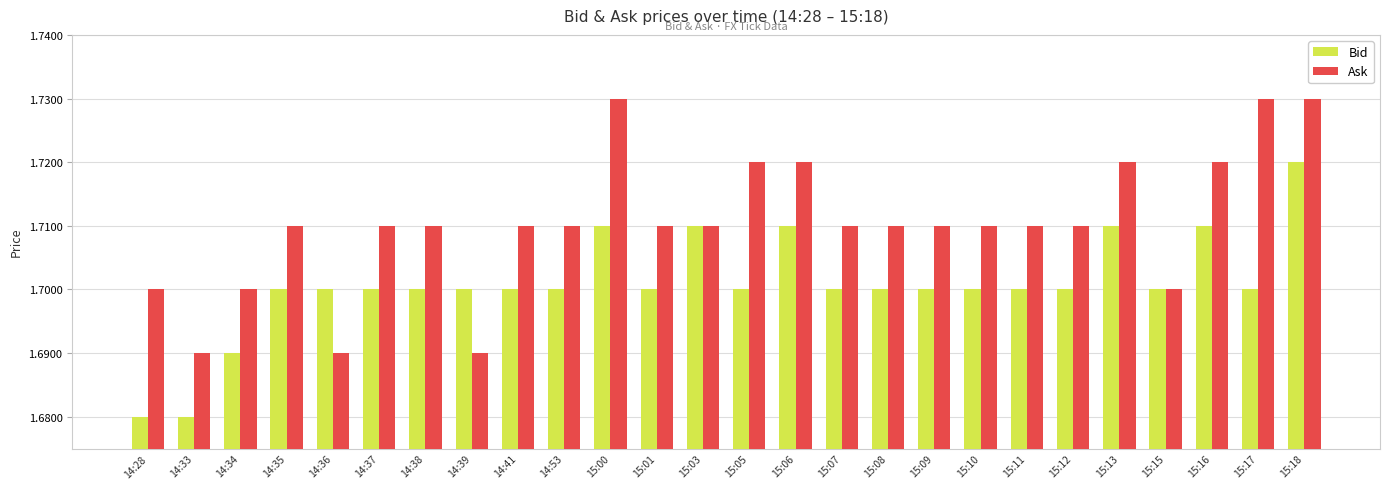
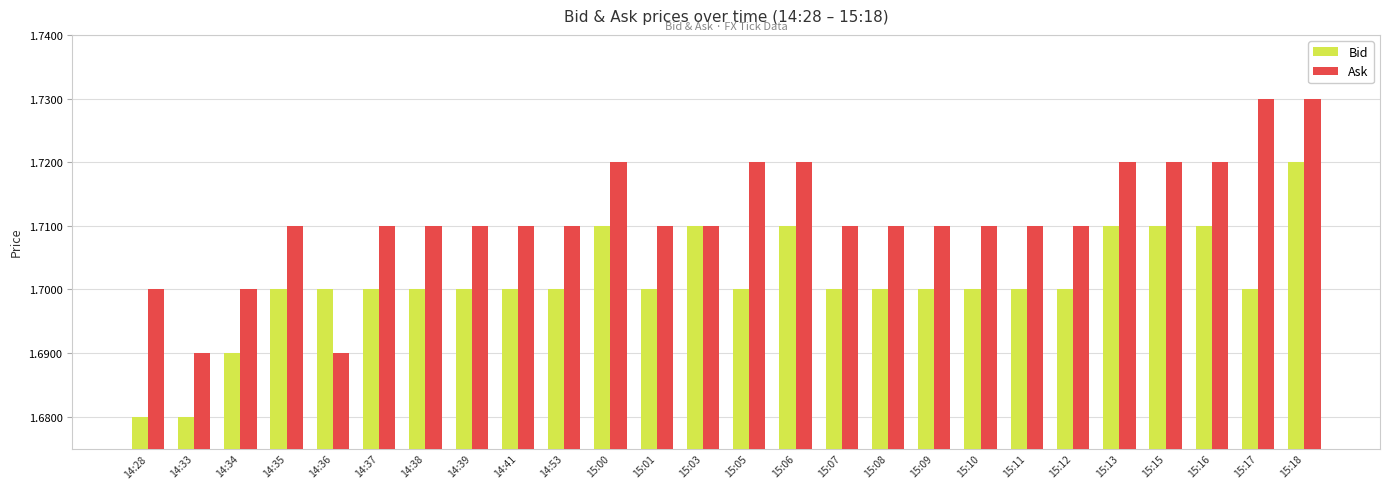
  {
    "Bid": {
      "14:28": 1.68,
      "14:33": 1.68,
      "14:34": 1.69,
      "14:35": 1.70,
      "14:36": 1.70,
      "14:37": 1.70,
      "14:38": 1.70,
      "14:39": 1.70,
      "14:41": 1.70,
      "14:53": 1.70,
      "15:00": 1.71,
      "15:01": 1.70,
      "15:03": 1.71,
      "15:05": 1.70,
      "15:06": 1.71,
      "15:07": 1.70,
      "15:08": 1.70,
      "15:09": 1.70,
      "15:10": 1.70,
      "15:11": 1.70,
      "15:12": 1.70,
      "15:13": 1.71,
-     "15:15": 1.70,
+     "15:15": 1.71,
      "15:16": 1.71,
      "15:17": 1.70,
      "15:18": 1.72
    },
    "Ask": {
      "14:28": 1.70,
      "14:33": 1.69,
      "14:34": 1.70,
      "14:35": 1.71,
      "14:36": 1.69,
      "14:37": 1.71,
      "14:38": 1.71,
-     "14:39": 1.69,
+     "14:39": 1.71,
      "14:41": 1.71,
      "14:53": 1.71,
-     "15:00": 1.73,
+     "15:00": 1.72,
      "15:01": 1.71,
      "15:03": 1.71,
      "15:05": 1.72,
      "15:06": 1.72,
      "15:07": 1.71,
      "15:08": 1.71,
      "15:09": 1.71,
      "15:10": 1.71,
      "15:11": 1.71,
      "15:12": 1.71,
      "15:13": 1.72,
-     "15:15": 1.70,
+     "15:15": 1.72,
      "15:16": 1.72,
      "15:17": 1.73,
      "15:18": 1.73
    }
  }
